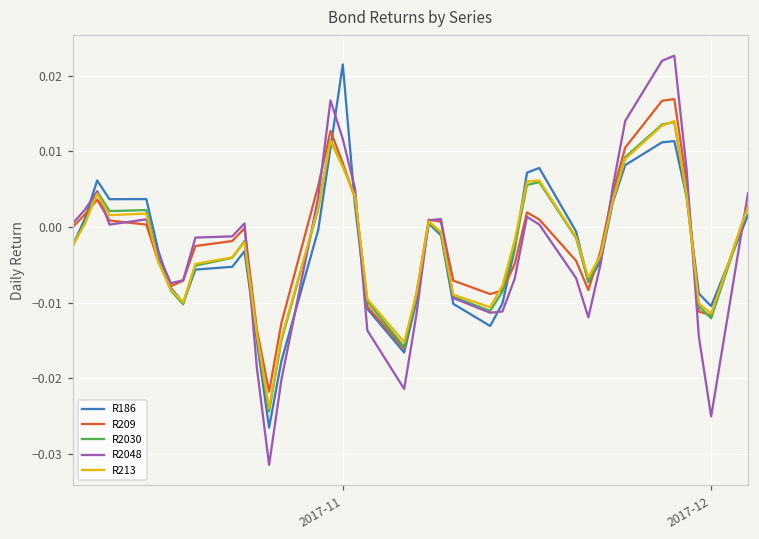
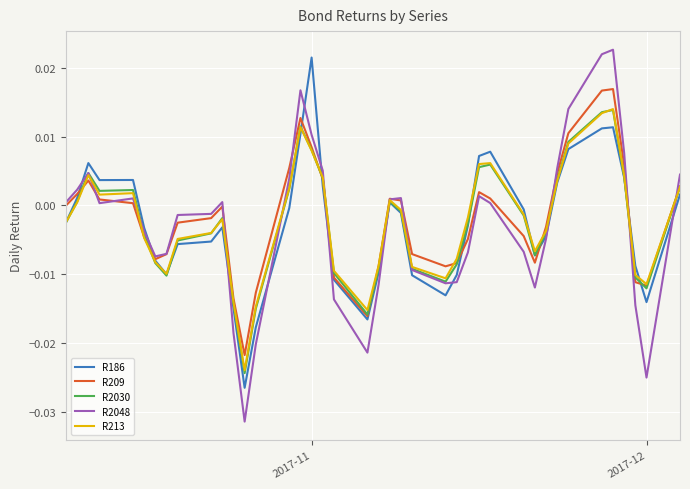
  {
    "R186": {
      "2017-11": 0.021,
-     "2017-12": -0.010
+     "2017-12": -0.014
    },
    "R209": {
      "2017-11": 0.008
    },
    "R2030": {
      "2017-12": -0.012
    },
    "R2048": {
-     "2017-11": 0.012,
+     "2017-11": 0.010,
      "2017-12": -0.025
    }
  }
